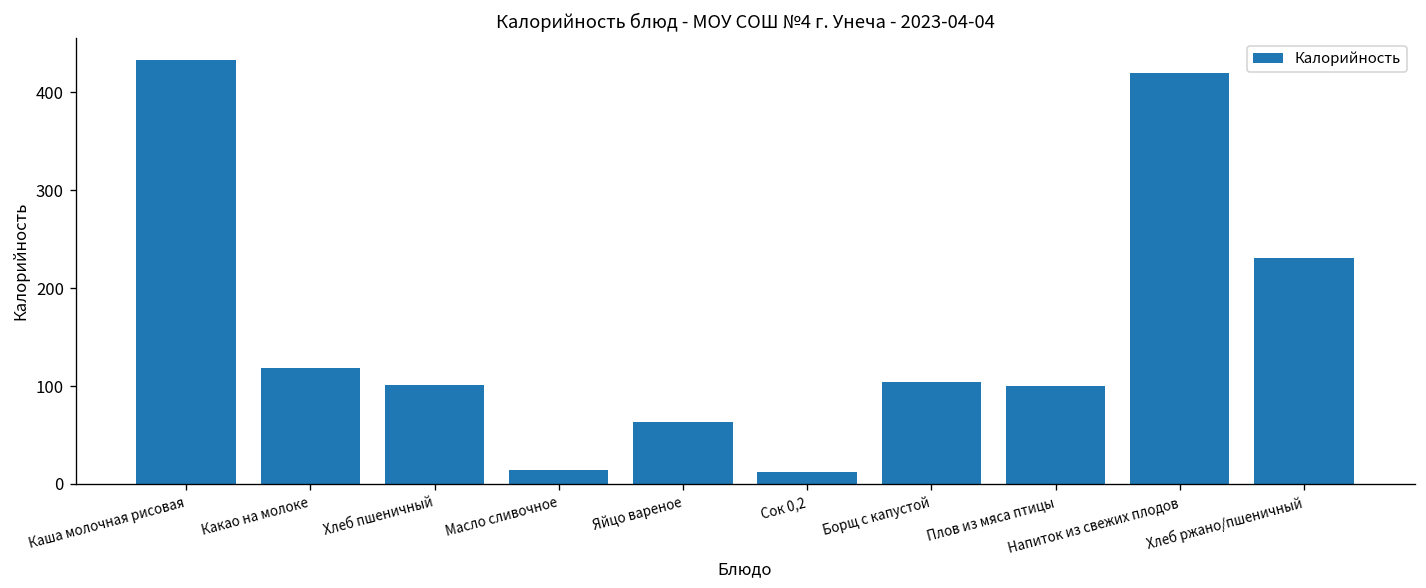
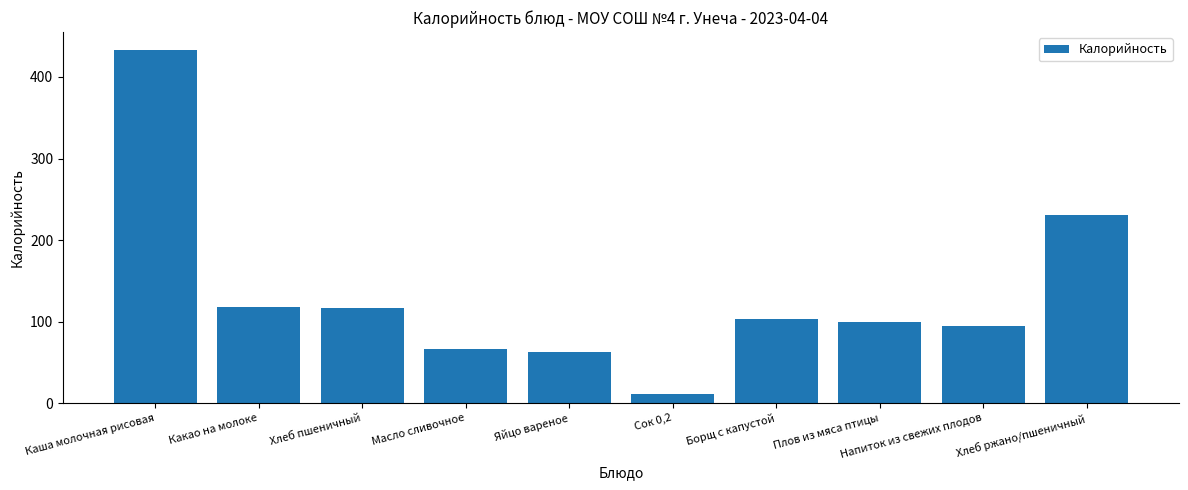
  {
    "Каша молочная рисовая": 430,
    "Какао на молоке": 120,
-   "Хлеб пшеничный": 100,
-   "Масло сливочное": 10,
+   "Хлеб пшеничный": 120,
+   "Масло сливочное": 70,
    "Яйцо вареное": 60,
    "Сок 0,2": 10,
    "Борщ с капустой": 100,
    "Плов из мяса птицы": 100,
-   "Напиток из свежих плодов": 420,
+   "Напиток из свежих плодов": 90,
    "Хлеб ржано/пшеничный": 230
  }
